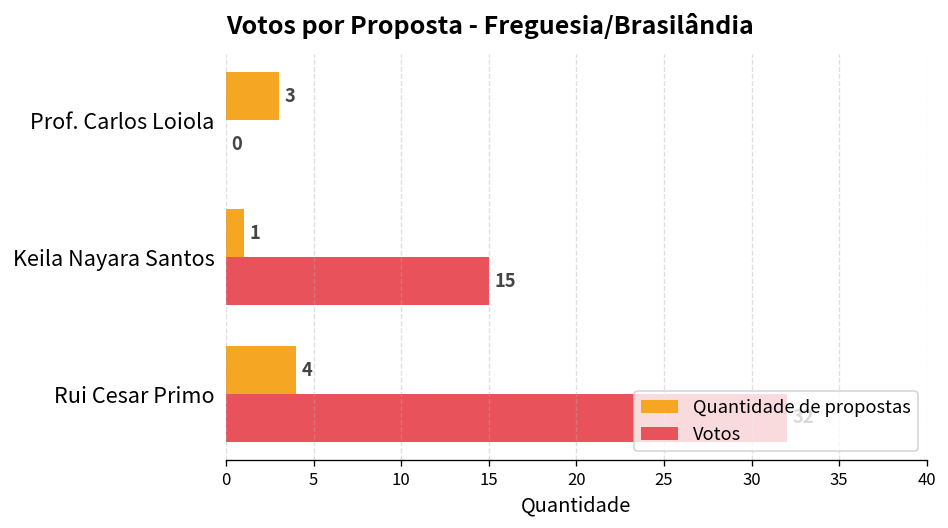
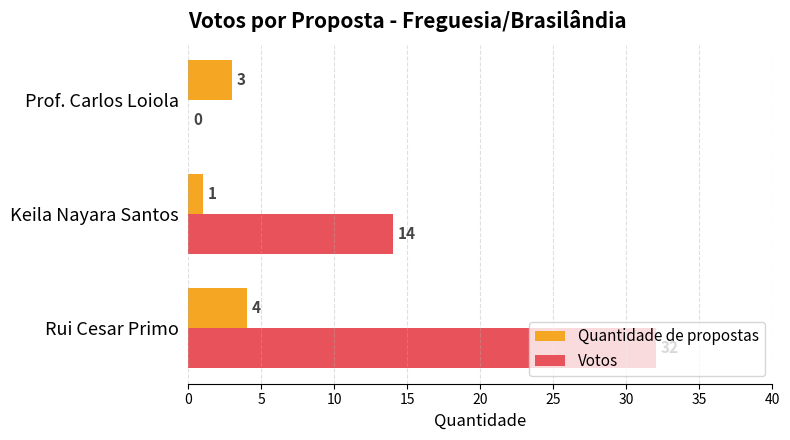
  {
    "Quantidade de propostas": {
      "Prof. Carlos Loiola": 3,
      "Keila Nayara Santos": 1,
      "Rui Cesar Primo": 4
    },
    "Votos": {
      "Prof. Carlos Loiola": 0,
-     "Keila Nayara Santos": 15
+     "Keila Nayara Santos": 14
    }
  }
